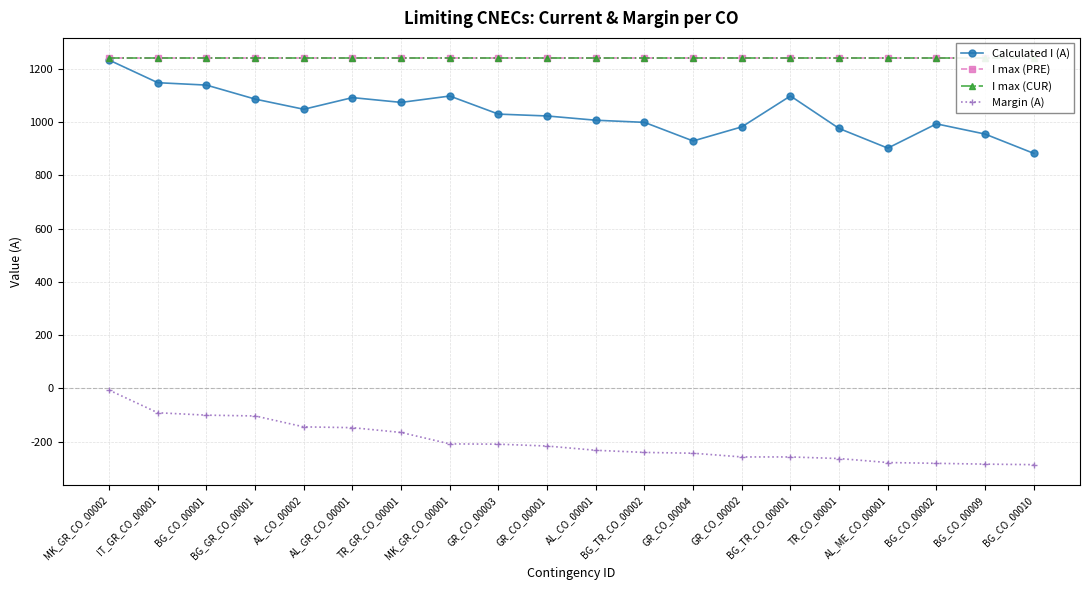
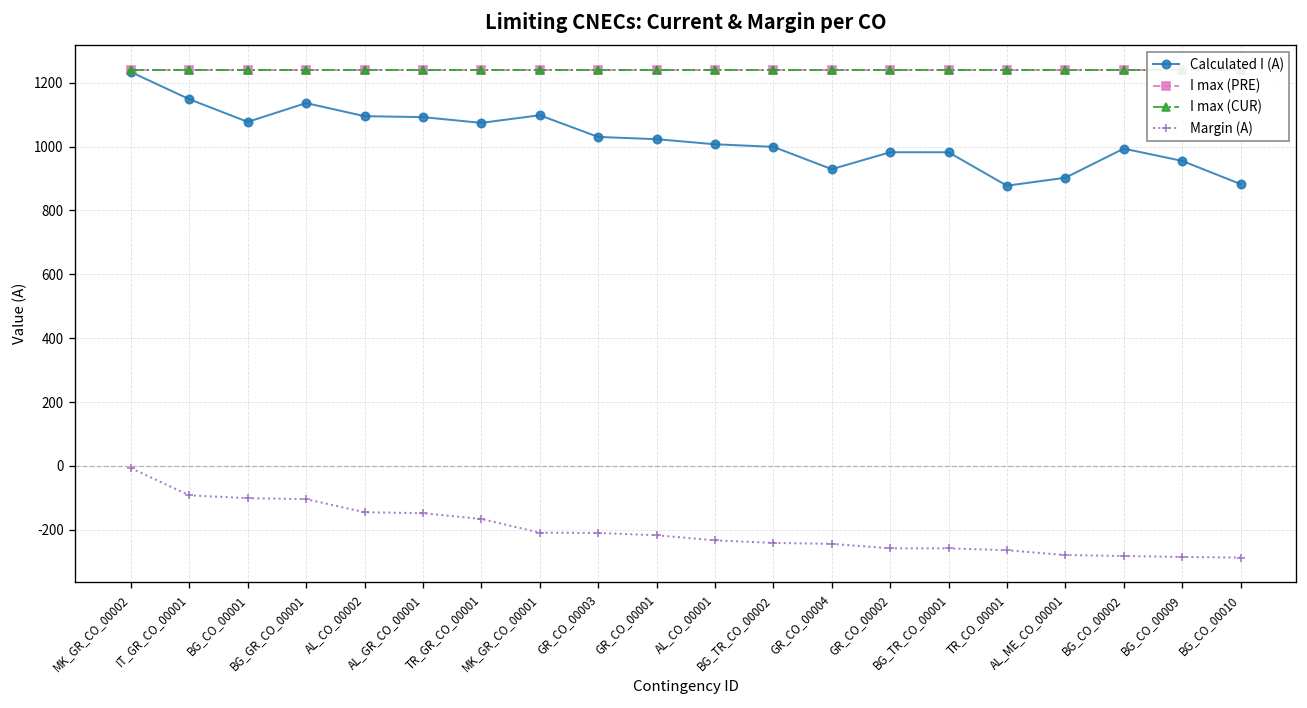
  {
    "Calculated I (A)": {
      "IT_GR_CO_00001": 1150,
-     "BG_CO_00001": 1140,
-     "BG_GR_CO_00001": 1090,
-     "AL_CO_00002": 1050,
+     "BG_CO_00001": 1080,
+     "BG_GR_CO_00001": 1140,
+     "AL_CO_00002": 1100,
      "AL_GR_CO_00001": 1090,
      "TR_GR_CO_00001": 1070,
      "MK_GR_CO_00001": 1100,
      "GR_CO_00003": 1030,
      "GR_CO_00001": 1020,
      "AL_CO_00001": 1010,
      "BG_TR_CO_00002": 1000,
      "GR_CO_00004": 930,
      "GR_CO_00002": 980,
-     "BG_TR_CO_00001": 1100,
-     "TR_CO_00001": 980,
+     "BG_TR_CO_00001": 980,
+     "TR_CO_00001": 880,
      "AL_ME_CO_00001": 900,
      "BG_CO_00002": 990,
      "BG_CO_00009": 960,
      "BG_CO_00010": 880
    },
    "I max (CUR)": {
      "IT_GR_CO_00001": 1240,
      "BG_CO_00001": 1240,
      "BG_GR_CO_00001": 1240,
      "AL_CO_00002": 1240,
      "AL_GR_CO_00001": 1240,
      "TR_GR_CO_00001": 1240,
      "MK_GR_CO_00001": 1240,
      "GR_CO_00003": 1240,
      "GR_CO_00001": 1240,
      "AL_CO_00001": 1240,
      "BG_TR_CO_00002": 1240,
      "GR_CO_00004": 1240,
      "GR_CO_00002": 1240,
      "BG_TR_CO_00001": 1240,
      "TR_CO_00001": 1240,
      "AL_ME_CO_00001": 1240,
      "BG_CO_00002": 1240
    },
    "Margin (A)": {
      "MK_GR_CO_00002": -10,
      "IT_GR_CO_00001": -90,
      "BG_CO_00001": -100,
      "BG_GR_CO_00001": -100,
      "AL_CO_00002": -150,
      "AL_GR_CO_00001": -150,
      "TR_GR_CO_00001": -170,
      "MK_GR_CO_00001": -210,
      "GR_CO_00003": -210,
      "GR_CO_00001": -220,
      "AL_CO_00001": -230,
      "BG_TR_CO_00002": -240,
      "GR_CO_00004": -240,
      "GR_CO_00002": -260,
      "BG_TR_CO_00001": -260,
      "TR_CO_00001": -260,
      "AL_ME_CO_00001": -280,
      "BG_CO_00002": -280,
      "BG_CO_00009": -290,
      "BG_CO_00010": -290
    }
  }
